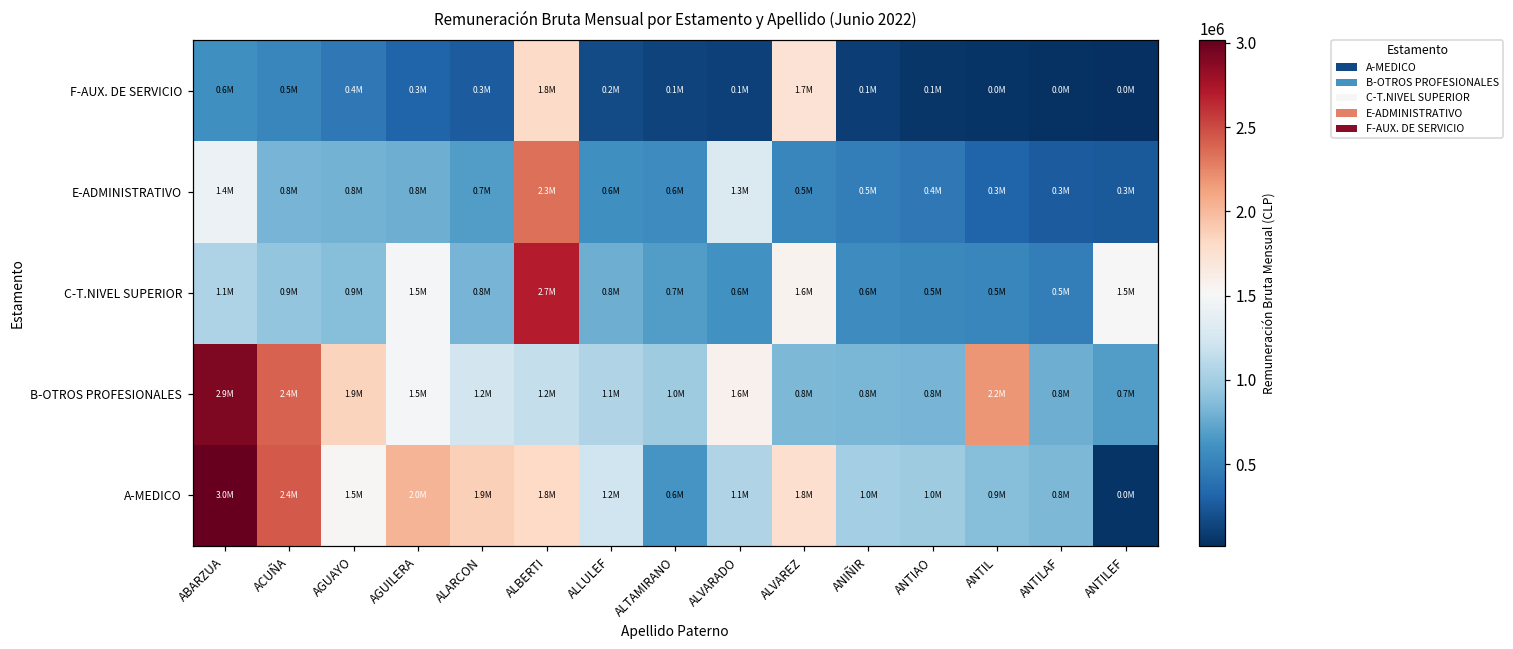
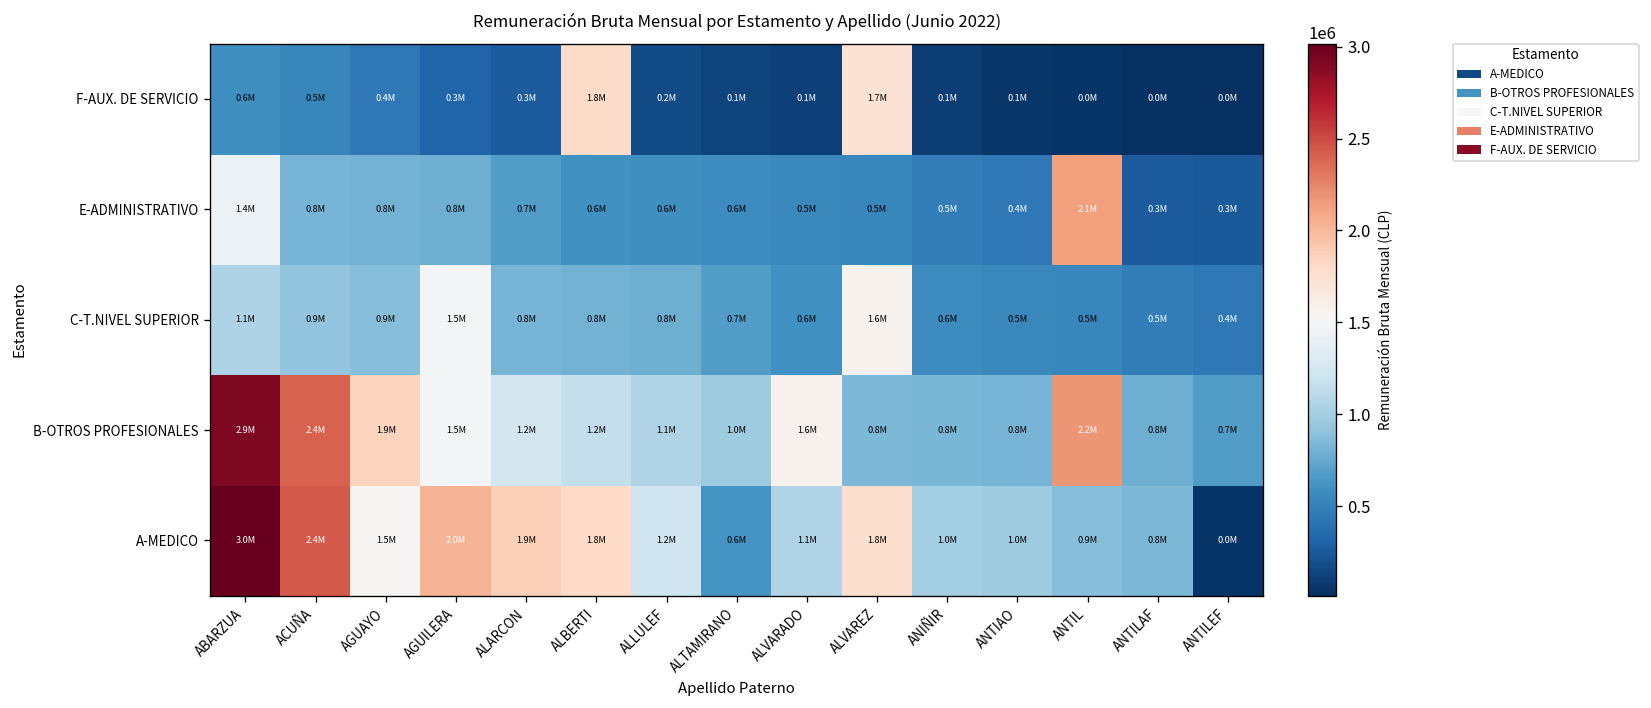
  {
    "F-AUX. DE SERVICIO": {
      "ABARZUA": "0.6M",
      "ACUÑA": "0.5M",
      "AGUAYO": "0.4M",
      "AGUILERA": "0.3M",
      "ALARCON": "0.3M",
      "ALBERTI": "1.8M",
      "ALLULEF": "0.2M",
      "ALTAMIRANO": "0.1M",
      "ALVARADO": "0.1M",
      "ALVAREZ": "1.7M",
      "ANIÑIR": "0.1M",
      "ANTIAO": "0.1M",
      "ANTIL": "0.0M",
      "ANTILAF": "0.0M",
      "ANTILEF": "0.0M"
    },
    "E-ADMINISTRATIVO": {
      "ABARZUA": "1.4M",
      "ACUÑA": "0.8M",
      "AGUAYO": "0.8M",
      "AGUILERA": "0.8M",
      "ALARCON": "0.7M",
-     "ALBERTI": "2.3M",
+     "ALBERTI": "0.6M",
      "ALLULEF": "0.6M",
      "ALTAMIRANO": "0.6M",
-     "ALVARADO": "1.3M",
+     "ALVARADO": "0.5M",
      "ALVAREZ": "0.5M",
      "ANIÑIR": "0.5M",
      "ANTIAO": "0.4M",
-     "ANTIL": "0.3M",
+     "ANTIL": "2.1M",
      "ANTILAF": "0.3M",
      "ANTILEF": "0.3M"
    },
    "C-T.NIVEL SUPERIOR": {
      "ABARZUA": "1.1M",
      "ACUÑA": "0.9M",
      "AGUAYO": "0.9M",
      "AGUILERA": "1.5M",
      "ALARCON": "0.8M",
-     "ALBERTI": "2.7M",
+     "ALBERTI": "0.8M",
      "ALLULEF": "0.8M",
      "ALTAMIRANO": "0.7M",
      "ALVARADO": "0.6M",
      "ALVAREZ": "1.6M",
      "ANIÑIR": "0.6M",
      "ANTIAO": "0.5M",
      "ANTIL": "0.5M",
      "ANTILAF": "0.5M",
-     "ANTILEF": "1.5M"
+     "ANTILEF": "0.4M"
    },
    "B-OTROS PROFESIONALES": {
      "ABARZUA": "2.9M",
      "ACUÑA": "2.4M",
      "AGUAYO": "1.9M",
      "AGUILERA": "1.5M",
      "ALARCON": "1.2M",
      "ALBERTI": "1.2M",
      "ALLULEF": "1.1M",
      "ALTAMIRANO": "1.0M",
      "ALVARADO": "1.6M",
      "ALVAREZ": "0.8M",
      "ANIÑIR": "0.8M",
      "ANTIAO": "0.8M",
      "ANTIL": "2.2M",
      "ANTILAF": "0.8M",
      "ANTILEF": "0.7M"
    },
    "A-MEDICO": {
      "ABARZUA": "3.0M",
      "ACUÑA": "2.4M",
      "AGUAYO": "1.5M",
      "AGUILERA": "2.0M",
      "ALARCON": "1.9M",
      "ALBERTI": "1.8M",
      "ALLULEF": "1.2M",
      "ALTAMIRANO": "0.6M",
      "ALVARADO": "1.1M",
      "ALVAREZ": "1.8M",
      "ANIÑIR": "1.0M",
      "ANTIAO": "1.0M",
      "ANTIL": "0.9M",
      "ANTILAF": "0.8M",
      "ANTILEF": "0.0M"
    }
  }
